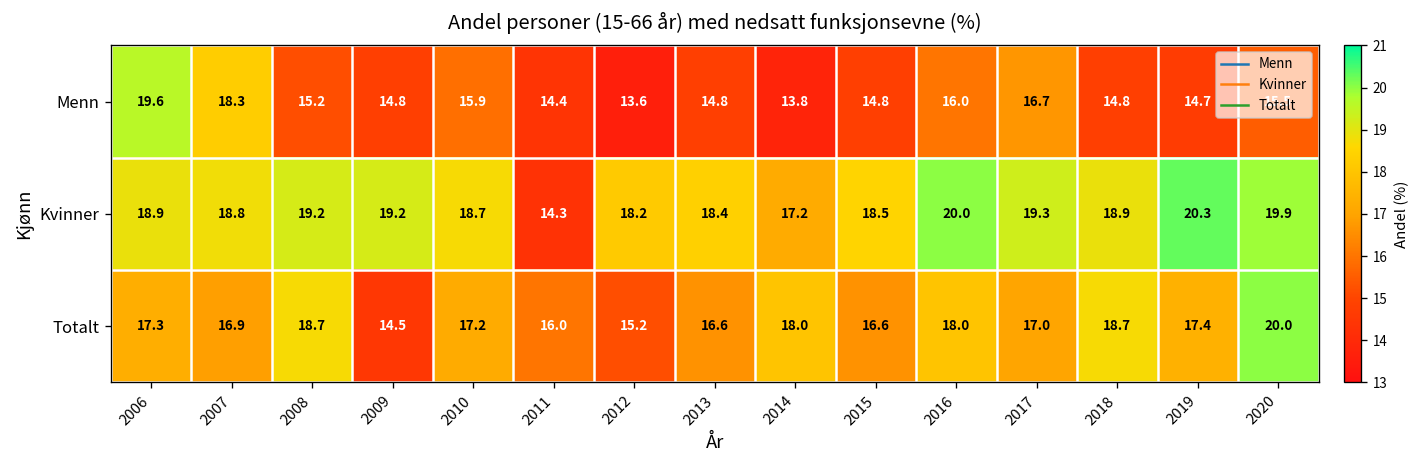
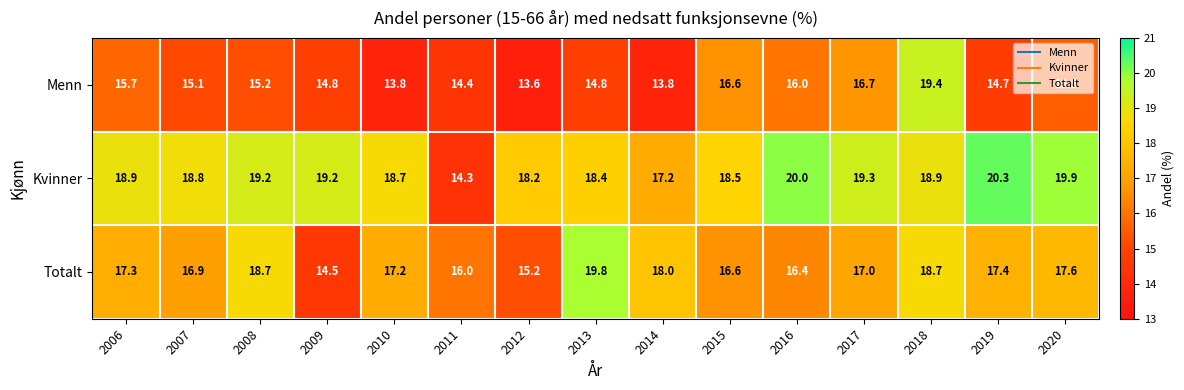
  {
    "Menn": {
-     "2006": 19.6,
-     "2007": 18.3,
+     "2006": 15.7,
+     "2007": 15.1,
      "2008": 15.2,
      "2009": 14.8,
-     "2010": 15.9,
+     "2010": 13.8,
      "2011": 14.4,
      "2012": 13.6,
      "2013": 14.8,
      "2014": 13.8,
-     "2015": 14.8,
+     "2015": 16.6,
      "2016": 16.0,
      "2017": 16.7,
-     "2018": 14.8,
+     "2018": 19.4,
      "2019": 14.7
    },
    "Kvinner": {
      "2006": 18.9,
      "2007": 18.8,
      "2008": 19.2,
      "2009": 19.2,
      "2010": 18.7,
      "2011": 14.3,
      "2012": 18.2,
      "2013": 18.4,
      "2014": 17.2,
      "2015": 18.5,
      "2016": 20.0,
      "2017": 19.3,
      "2018": 18.9,
      "2019": 20.3,
      "2020": 19.9
    },
    "Totalt": {
      "2006": 17.3,
      "2007": 16.9,
      "2008": 18.7,
      "2009": 14.5,
      "2010": 17.2,
      "2011": 16.0,
      "2012": 15.2,
-     "2013": 16.6,
+     "2013": 19.8,
      "2014": 18.0,
      "2015": 16.6,
-     "2016": 18.0,
+     "2016": 16.4,
      "2017": 17.0,
      "2018": 18.7,
      "2019": 17.4,
-     "2020": 20.0
+     "2020": 17.6
    }
  }
